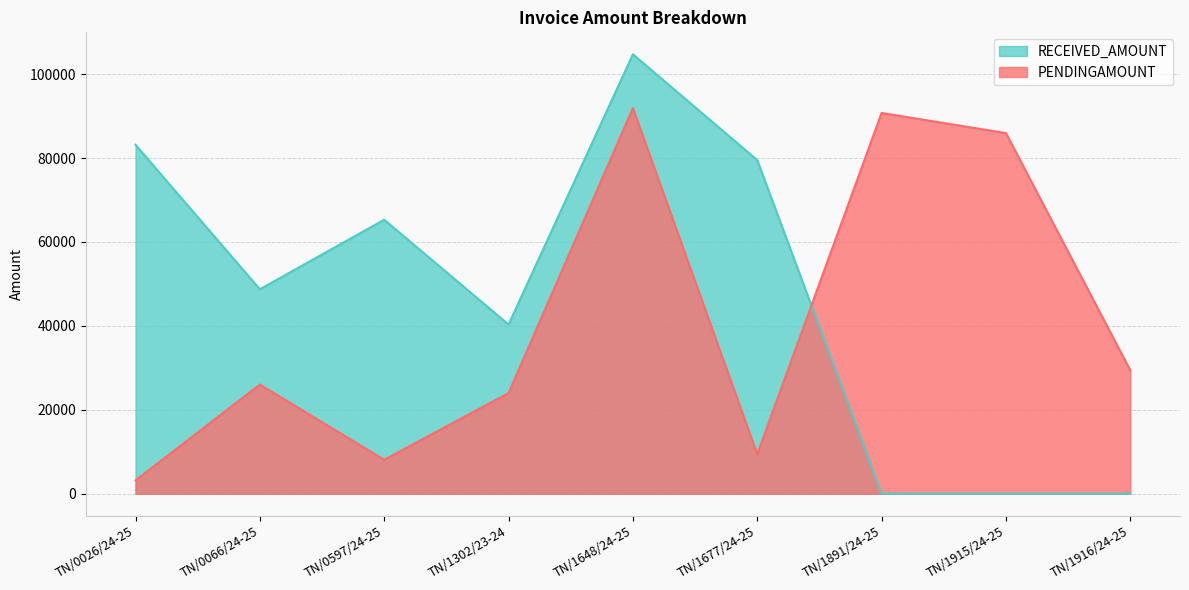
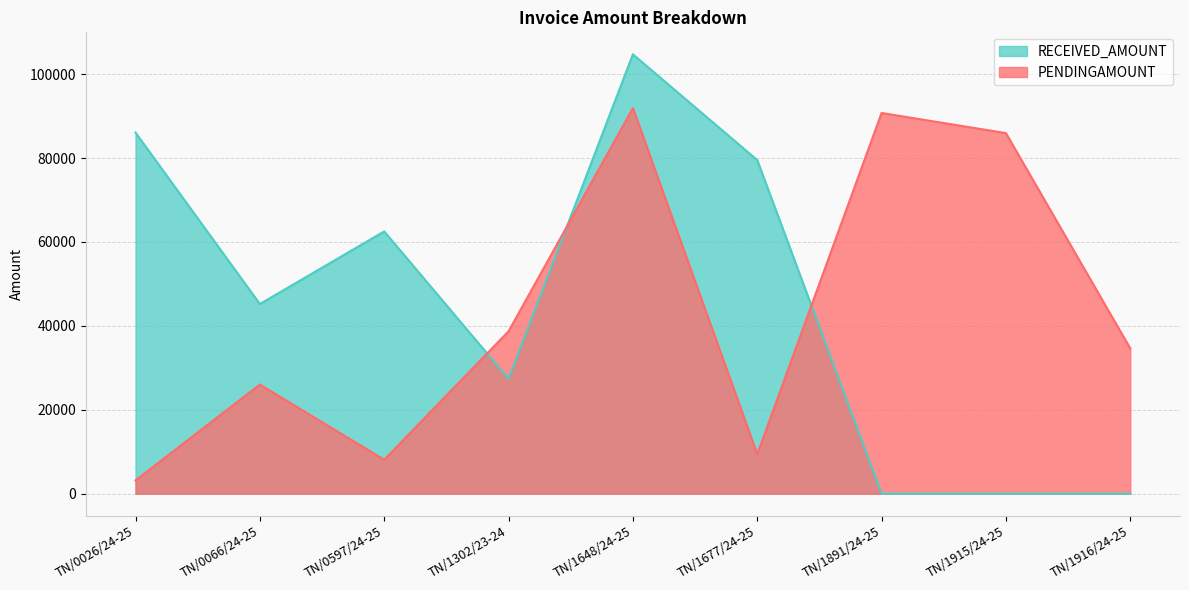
  {
    "RECEIVED_AMOUNT": {
-     "TN/0026/24-25": 83000,
-     "TN/0066/24-25": 49000,
-     "TN/0597/24-25": 65000,
-     "TN/1302/23-24": 40000,
+     "TN/0026/24-25": 86000,
+     "TN/0066/24-25": 45000,
+     "TN/0597/24-25": 63000,
+     "TN/1302/23-24": 27000,
      "TN/1648/24-25": 105000,
      "TN/1677/24-25": 80000,
      "TN/1891/24-25": 0,
      "TN/1915/24-25": 0,
      "TN/1916/24-25": 0
    },
    "PENDINGAMOUNT": {
      "TN/0026/24-25": 3000,
      "TN/0066/24-25": 26000,
      "TN/0597/24-25": 8000,
-     "TN/1302/23-24": 24000,
+     "TN/1302/23-24": 39000,
      "TN/1648/24-25": 92000,
      "TN/1677/24-25": 9000,
      "TN/1891/24-25": 91000,
      "TN/1915/24-25": 86000,
-     "TN/1916/24-25": 29000
+     "TN/1916/24-25": 35000
    }
  }
